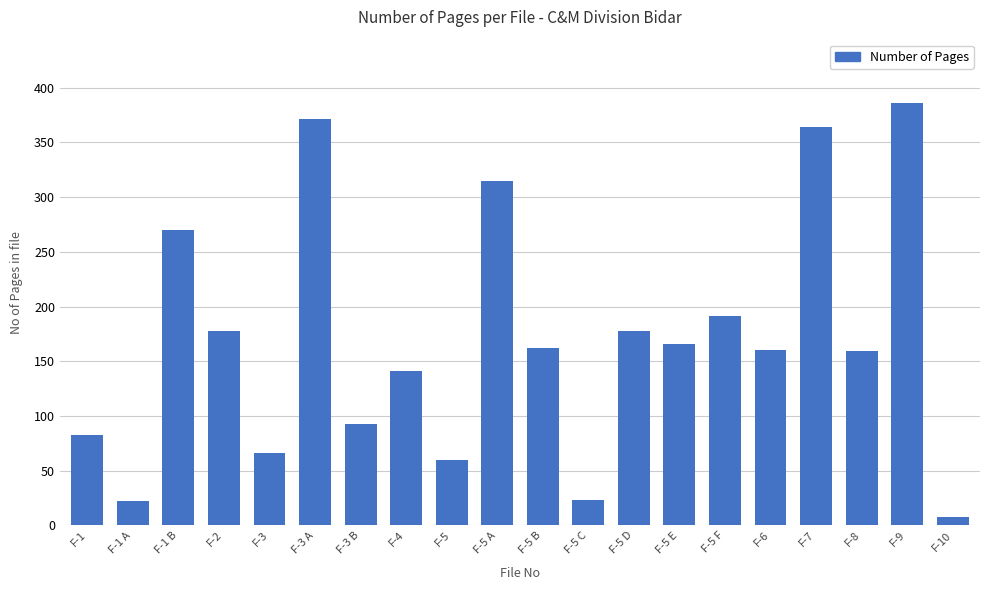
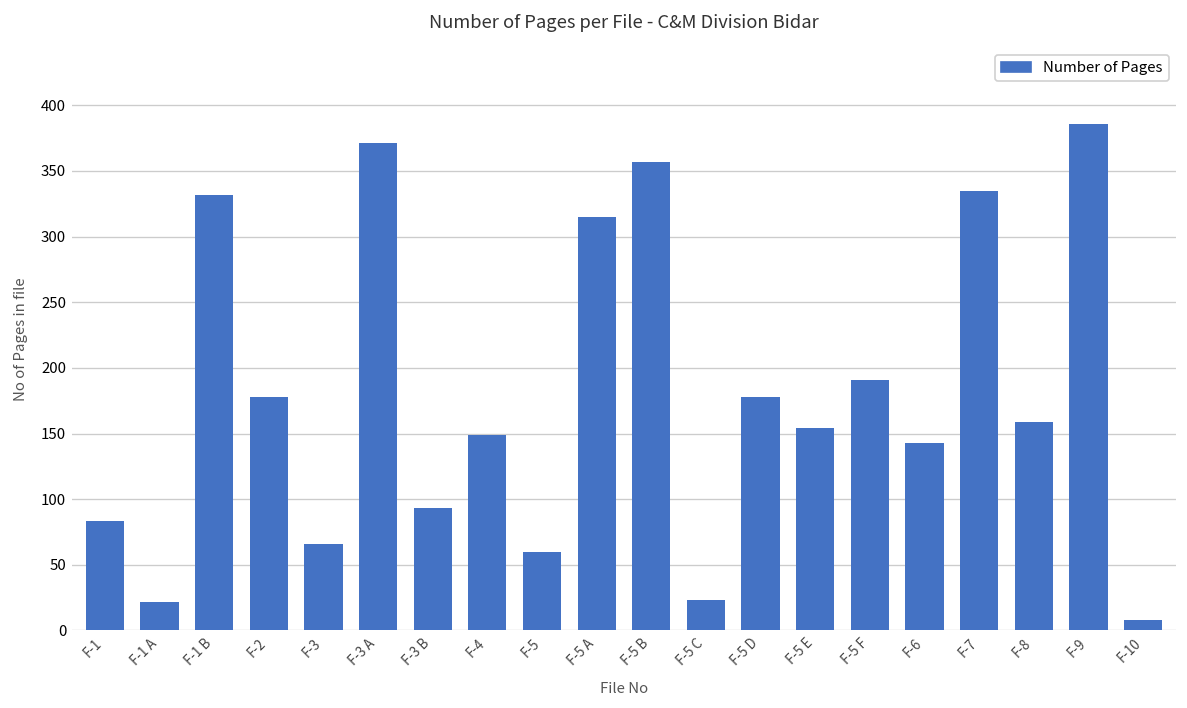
  {
    "F-1": 83,
    "F-1 A": 22,
-   "F-1 B": 270,
+   "F-1 B": 332,
    "F-2": 178,
    "F-3": 66,
    "F-3 A": 371,
    "F-3 B": 93,
-   "F-4": 141,
+   "F-4": 149,
    "F-5": 60,
    "F-5 A": 315,
-   "F-5 B": 162,
+   "F-5 B": 357,
    "F-5 C": 23,
    "F-5 D": 178,
-   "F-5 E": 166,
+   "F-5 E": 154,
    "F-5 F": 191,
-   "F-6": 160,
-   "F-7": 364,
+   "F-6": 143,
+   "F-7": 335,
    "F-8": 159,
    "F-9": 386,
    "F-10": 8
  }
